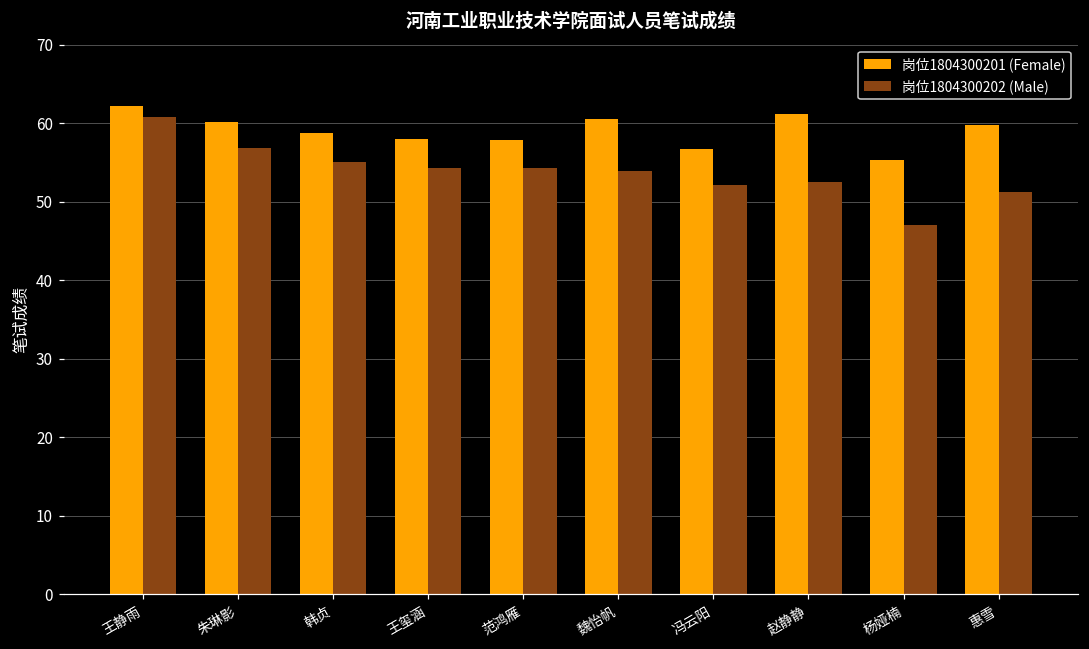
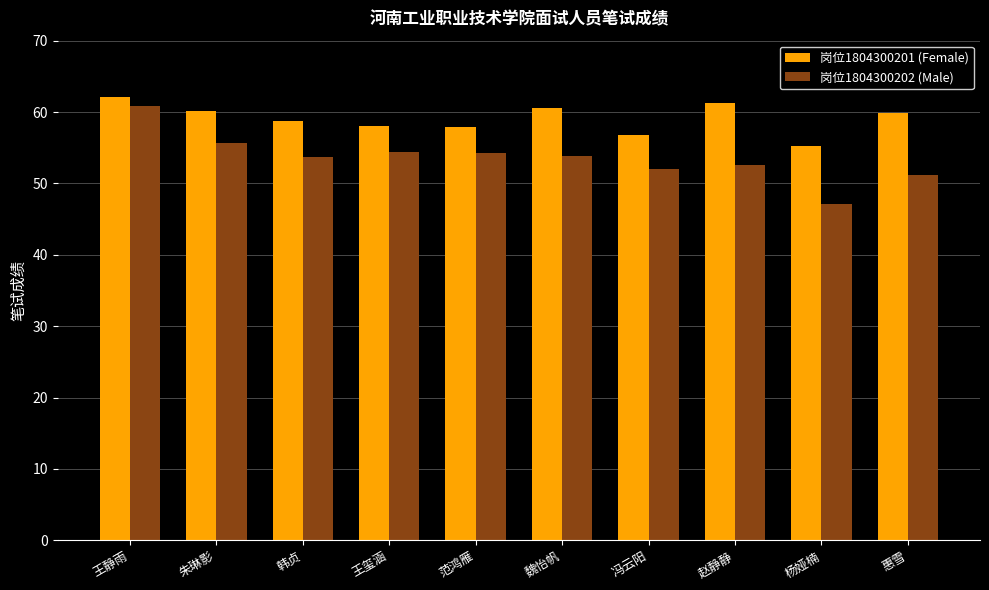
  {
    "岗位1804300201 (Female)": {
      "王静雨": 62,
      "朱琳影": 60,
      "韩贞": 59,
      "王玺涵": 58,
      "范鸿雁": 58,
      "魏怡帆": 61,
      "冯云阳": 57,
      "赵静静": 61,
      "杨娅楠": 55,
      "惠雪": 60
    },
    "岗位1804300202 (Male)": {
      "王静雨": 61,
-     "朱琳影": 57,
-     "韩贞": 55,
+     "朱琳影": 56,
+     "韩贞": 54,
      "王玺涵": 54,
      "范鸿雁": 54,
      "魏怡帆": 54,
      "冯云阳": 52,
      "赵静静": 53,
      "杨娅楠": 47,
      "惠雪": 51
    }
  }
